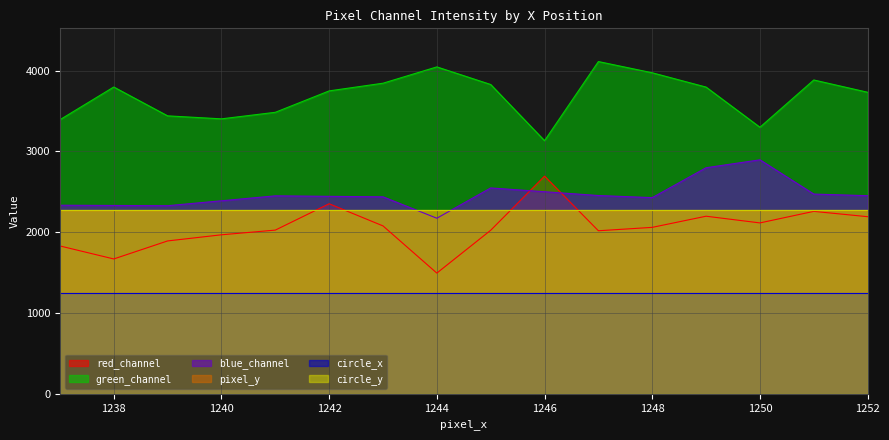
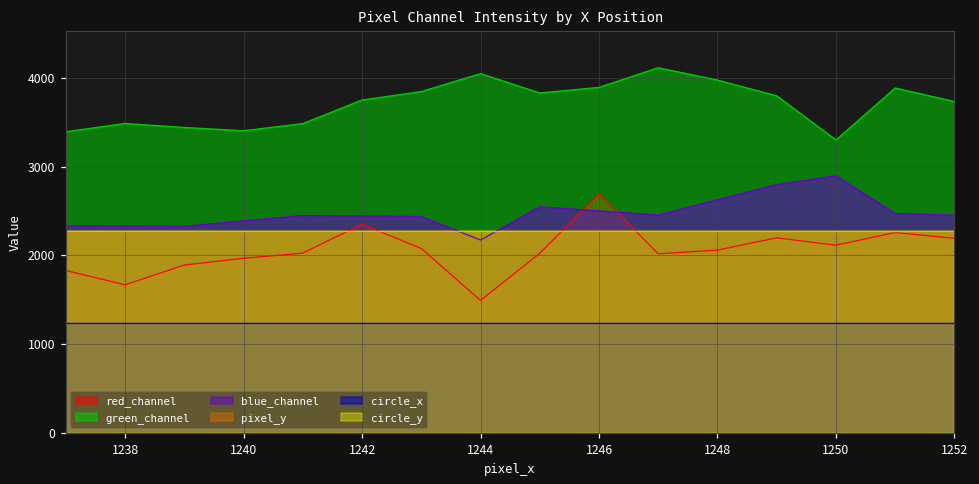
  {
    "red_channel": {
      "1238": 1700,
      "1240": 2000,
      "1242": 2400,
      "1244": 1500,
      "1246": 2700,
      "1248": 2100,
      "1250": 2100,
      "1252": 2200
    },
    "green_channel": {
-     "1238": 3800,
+     "1238": 3500,
      "1240": 3400,
      "1242": 3700,
      "1244": 4000,
-     "1246": 3100,
+     "1246": 3900,
      "1248": 4000,
      "1250": 3300,
      "1252": 3700
    },
    "blue_channel": {
      "1238": 2300,
      "1240": 2400,
      "1242": 2400,
      "1244": 2200,
      "1246": 2500,
-     "1248": 2400,
+     "1248": 2600,
      "1250": 2900,
      "1252": 2500
    },
    "circle_x": {
      "1238": 1200,
      "1240": 1200,
      "1242": 1200,
      "1244": 1200,
      "1246": 1200,
      "1248": 1200,
      "1250": 1200,
      "1252": 1200
    }
  }
